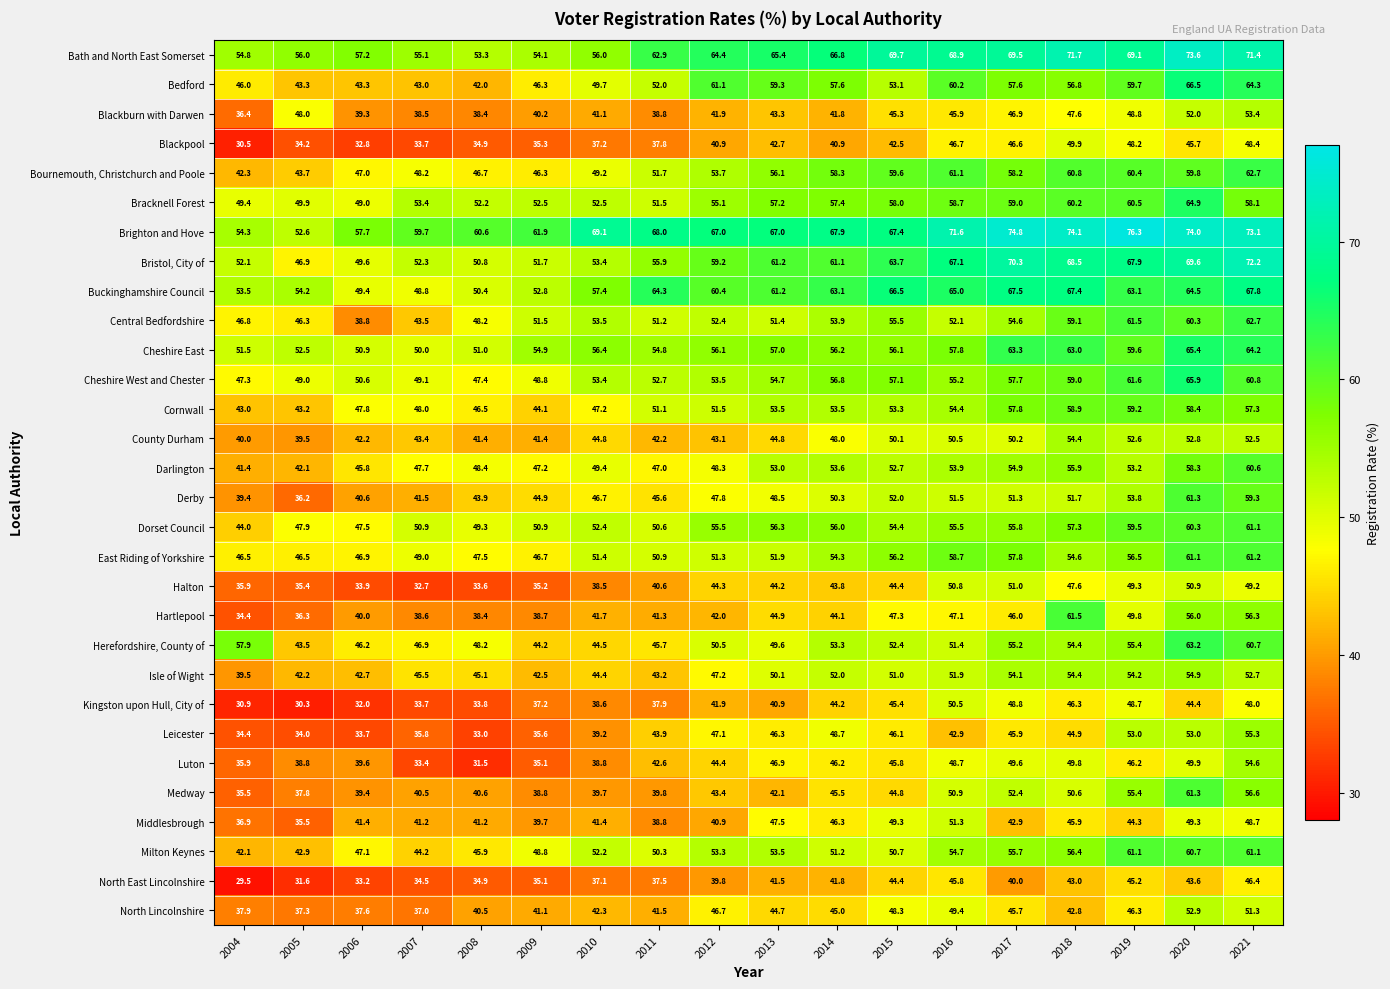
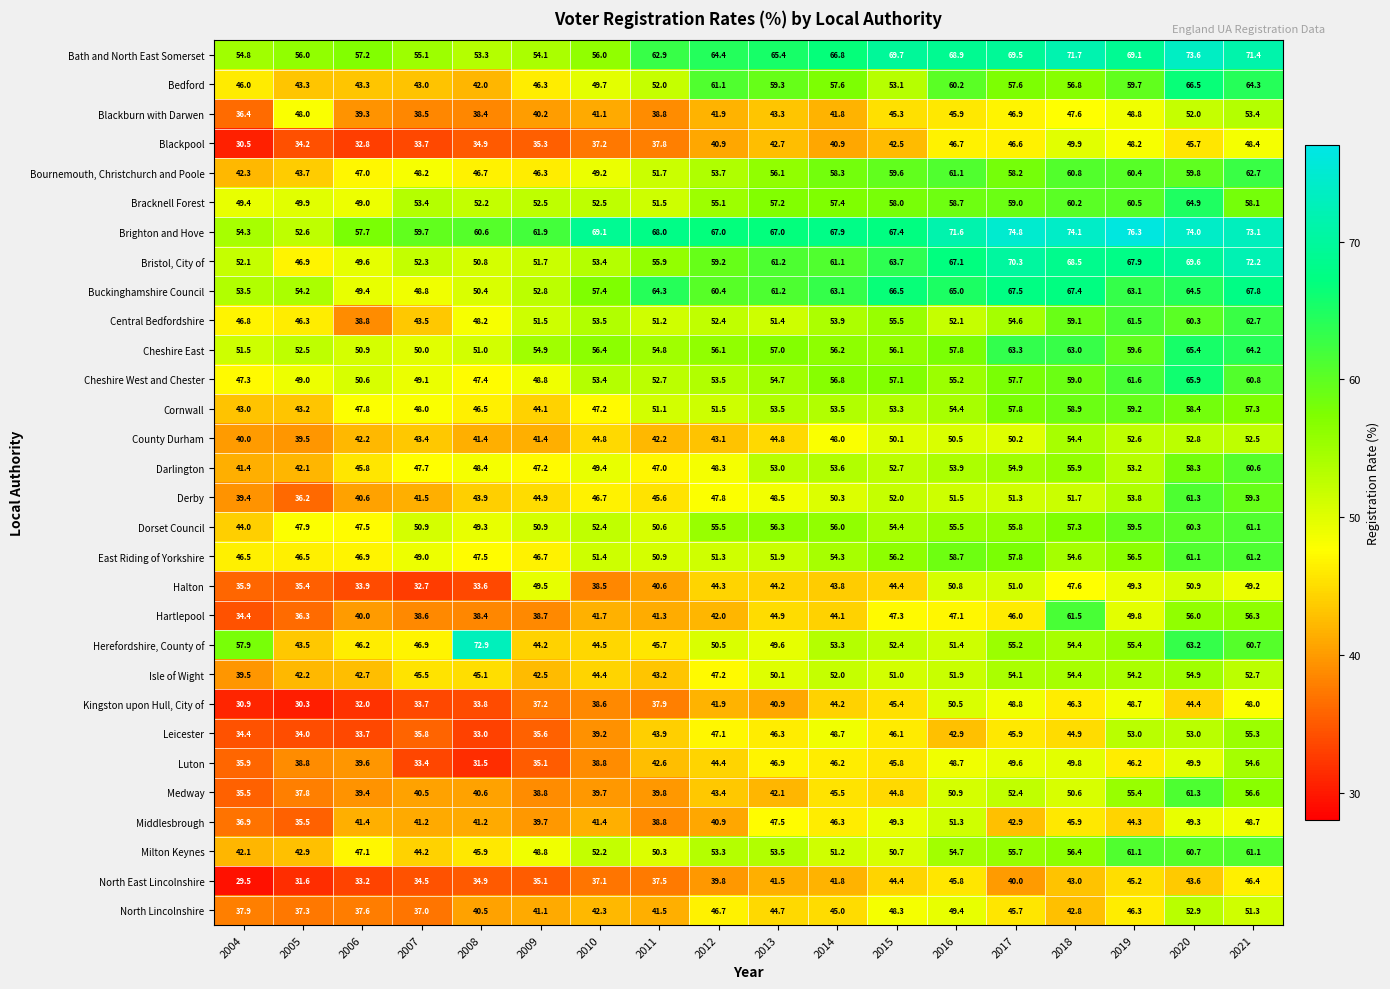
  {
    "Halton": {
      "2004": 35.9,
      "2005": 35.4,
      "2006": 33.9,
      "2007": 32.7,
      "2008": 33.6,
-     "2009": 35.2,
+     "2009": 49.5,
      "2010": 38.5,
      "2011": 40.6,
      "2012": 44.3,
      "2013": 44.2,
      "2014": 43.8,
      "2015": 44.4,
      "2016": 50.8,
      "2017": 51.0,
      "2018": 47.6,
      "2019": 49.3,
      "2020": 50.9,
      "2021": 49.2
    },
    "Herefordshire, County of": {
      "2004": 57.9,
      "2005": 43.5,
      "2006": 46.2,
      "2007": 46.9,
-     "2008": 48.2,
+     "2008": 72.9,
      "2009": 44.2,
      "2010": 44.5,
      "2011": 45.7,
      "2012": 50.5,
      "2013": 49.6,
      "2014": 53.3,
      "2015": 52.4,
      "2016": 51.4,
      "2017": 55.2,
      "2018": 54.4,
      "2019": 55.4,
      "2020": 63.2,
      "2021": 60.7
    }
  }
